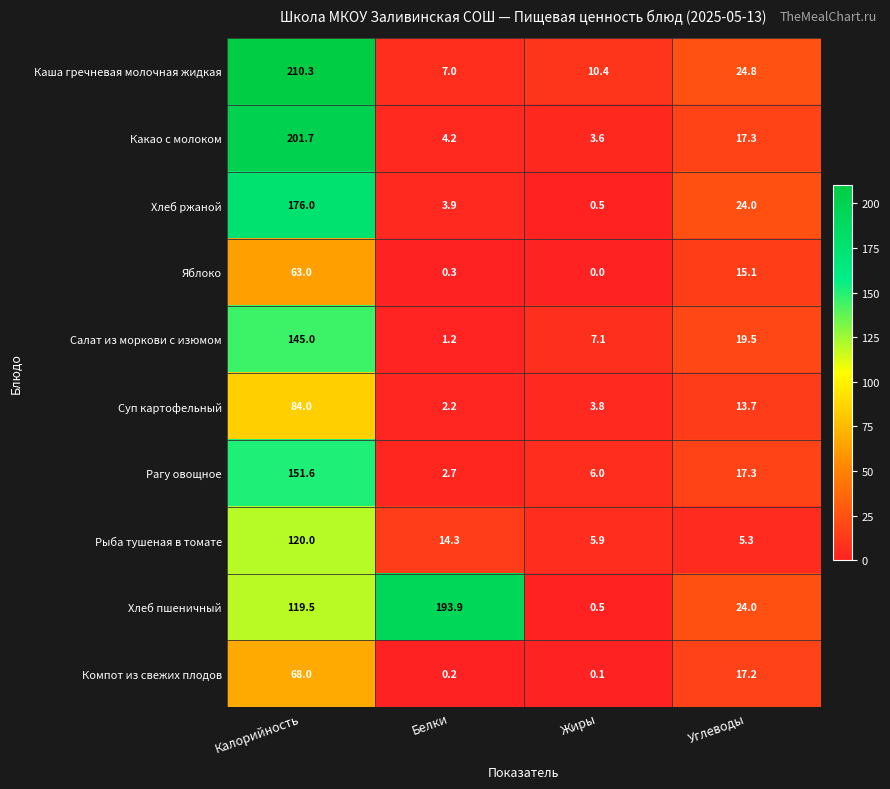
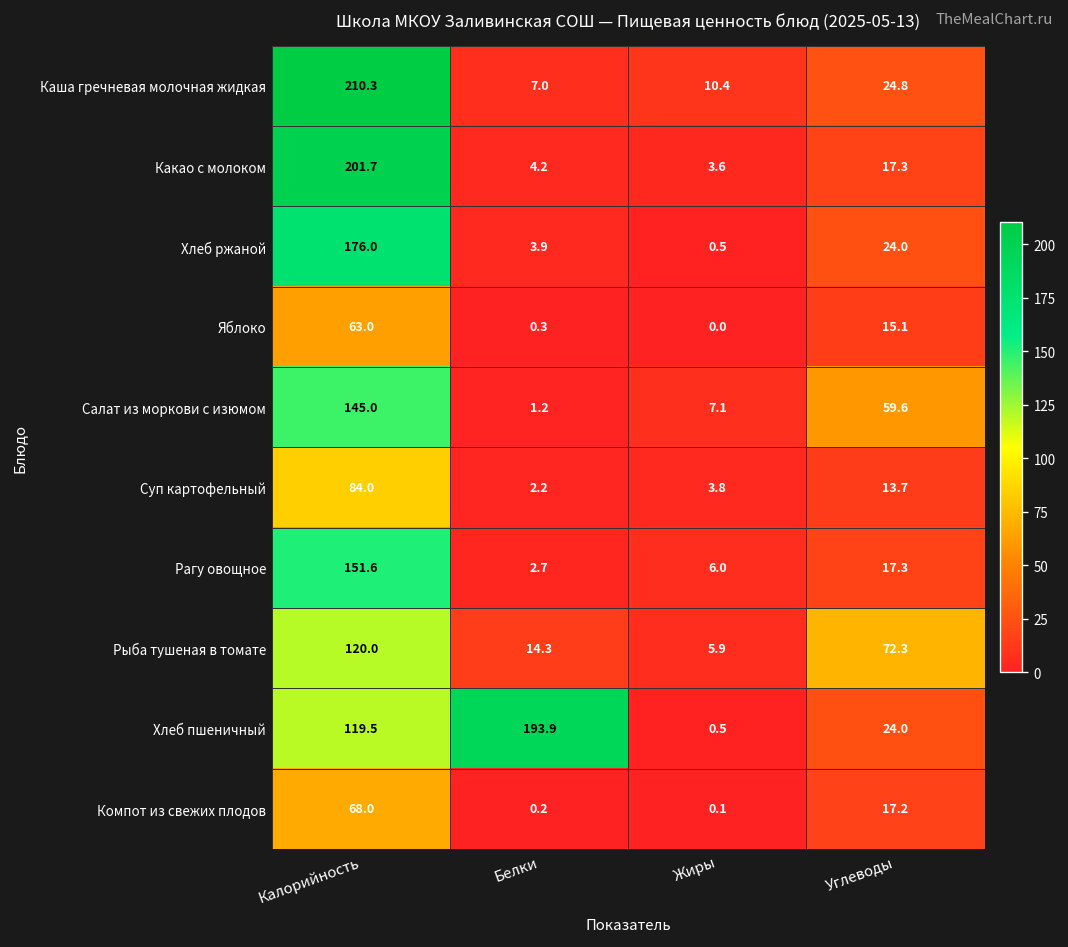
  {
    "Каша гречневая молочная жидкая": {
      "Калорийность": 210.3,
      "Белки": 7.0,
      "Жиры": 10.4,
      "Углеводы": 24.8
    },
    "Какао с молоком": {
      "Калорийность": 201.7,
      "Белки": 4.2,
      "Жиры": 3.6,
      "Углеводы": 17.3
    },
    "Хлеб ржаной": {
      "Калорийность": 176.0,
      "Белки": 3.9,
      "Жиры": 0.5,
      "Углеводы": 24.0
    },
    "Яблоко": {
      "Калорийность": 63.0,
      "Белки": 0.3,
      "Жиры": 0.0,
      "Углеводы": 15.1
    },
    "Салат из моркови с изюмом": {
      "Калорийность": 145.0,
      "Белки": 1.2,
      "Жиры": 7.1,
-     "Углеводы": 19.5
+     "Углеводы": 59.6
    },
    "Суп картофельный": {
      "Калорийность": 84.0,
      "Белки": 2.2,
      "Жиры": 3.8,
      "Углеводы": 13.7
    },
    "Рагу овощное": {
      "Калорийность": 151.6,
      "Белки": 2.7,
      "Жиры": 6.0,
      "Углеводы": 17.3
    },
    "Рыба тушеная в томате": {
      "Калорийность": 120.0,
      "Белки": 14.3,
      "Жиры": 5.9,
-     "Углеводы": 5.3
+     "Углеводы": 72.3
    },
    "Хлеб пшеничный": {
      "Калорийность": 119.5,
      "Белки": 193.9,
      "Жиры": 0.5,
      "Углеводы": 24.0
    },
    "Компот из свежих плодов": {
      "Калорийность": 68.0,
      "Белки": 0.2,
      "Жиры": 0.1,
      "Углеводы": 17.2
    }
  }
